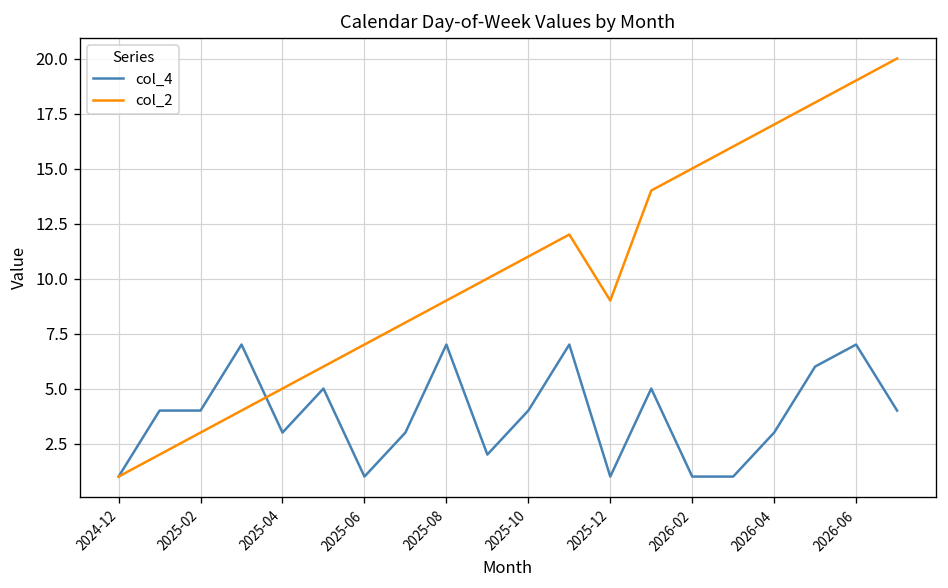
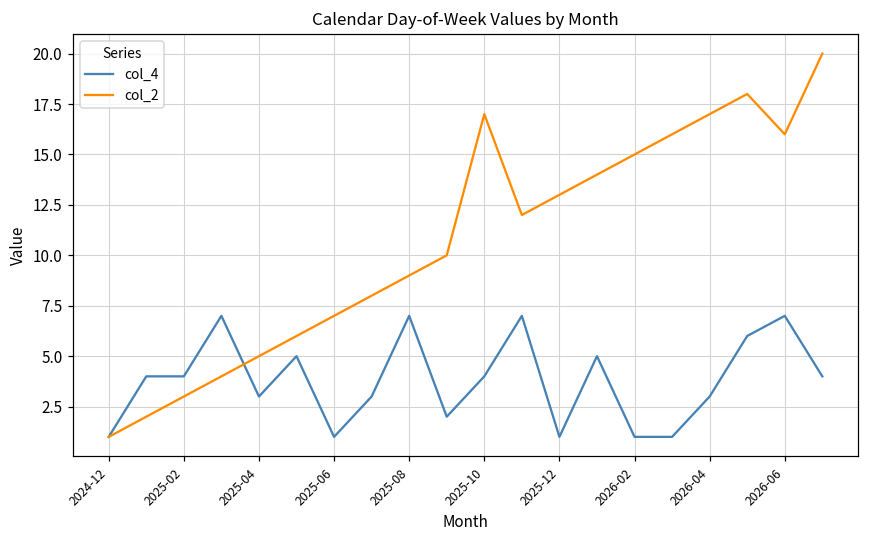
  {
    "col_4": {
      "2025-02": 4,
      "2025-04": 3,
      "2025-06": 1,
      "2025-08": 7,
      "2025-10": 4,
      "2025-12": 1,
      "2026-02": 1,
      "2026-04": 3,
      "2026-06": 7
    },
    "col_2": {
      "2025-02": 3,
      "2025-04": 5,
      "2025-06": 7,
      "2025-08": 9,
-     "2025-10": 11,
-     "2025-12": 9,
+     "2025-10": 17,
+     "2025-12": 13,
      "2026-02": 15,
      "2026-04": 17,
-     "2026-06": 19
+     "2026-06": 16
    }
  }
